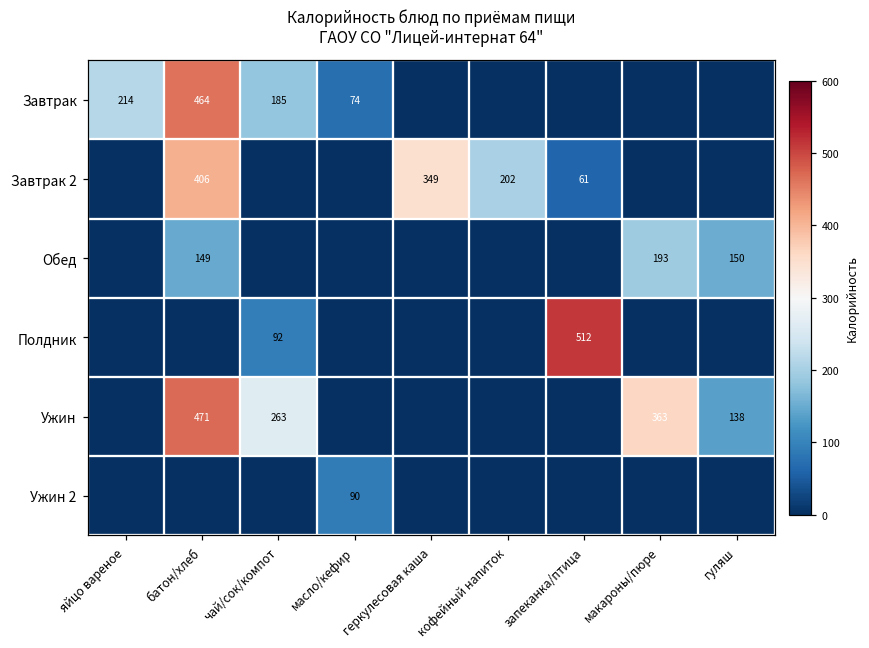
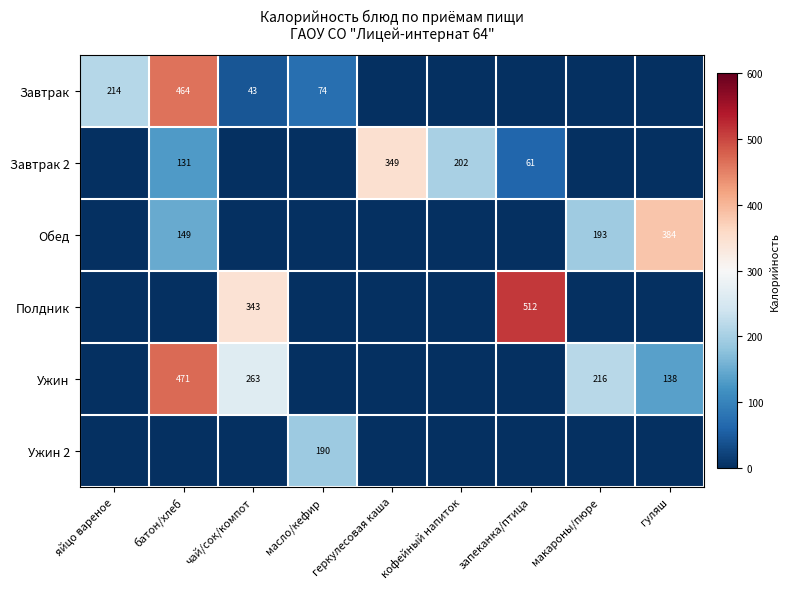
  {
    "Завтрак": {
      "яйцо вареное": 214,
      "батон/хлеб": 464,
-     "чай/сок/компот": 185,
+     "чай/сок/компот": 43,
      "масло/кефир": 74
    },
    "Завтрак 2": {
-     "батон/хлеб": 406,
+     "батон/хлеб": 131,
      "геркулесовая каша": 349,
      "кофейный напиток": 202,
      "запеканка/птица": 61
    },
    "Обед": {
      "батон/хлеб": 149,
      "макароны/пюре": 193,
-     "гуляш": 150
+     "гуляш": 384
    },
    "Полдник": {
-     "чай/сок/компот": 92,
+     "чай/сок/компот": 343,
      "запеканка/птица": 512
    },
    "Ужин": {
      "батон/хлеб": 471,
      "чай/сок/компот": 263,
-     "макароны/пюре": 363,
+     "макароны/пюре": 216,
      "гуляш": 138
    },
    "Ужин 2": {
-     "масло/кефир": 90
+     "масло/кефир": 190
    }
  }
